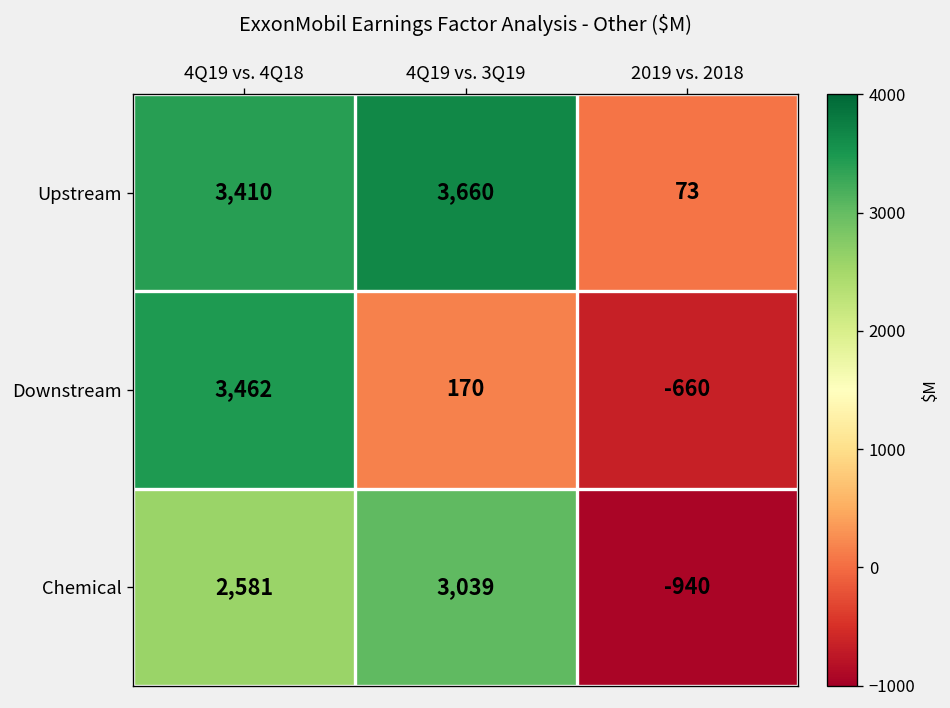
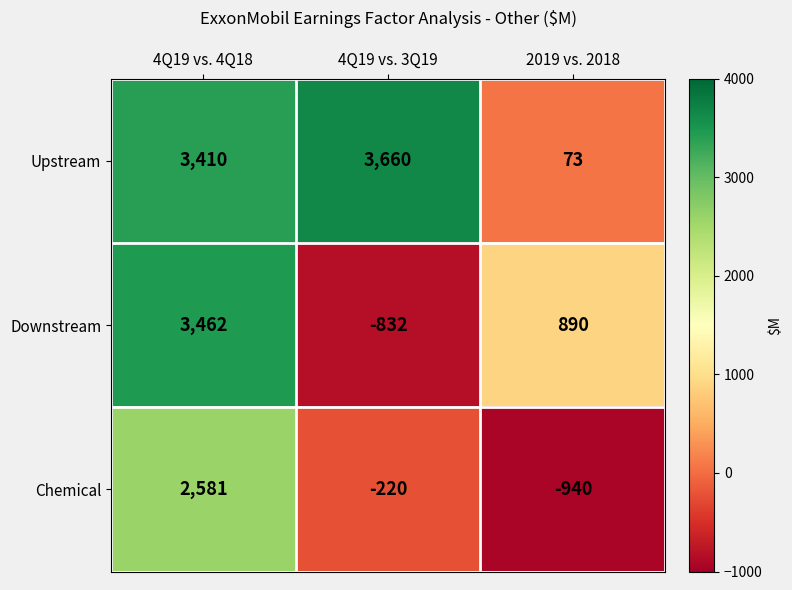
  {
    "Upstream": {
      "4Q19 vs. 4Q18": "3,410",
      "4Q19 vs. 3Q19": "3,660",
      "2019 vs. 2018": "73"
    },
    "Downstream": {
      "4Q19 vs. 4Q18": "3,462",
-     "4Q19 vs. 3Q19": "170",
-     "2019 vs. 2018": "-660"
+     "4Q19 vs. 3Q19": "-832",
+     "2019 vs. 2018": "890"
    },
    "Chemical": {
      "4Q19 vs. 4Q18": "2,581",
-     "4Q19 vs. 3Q19": "3,039",
+     "4Q19 vs. 3Q19": "-220",
      "2019 vs. 2018": "-940"
    }
  }
